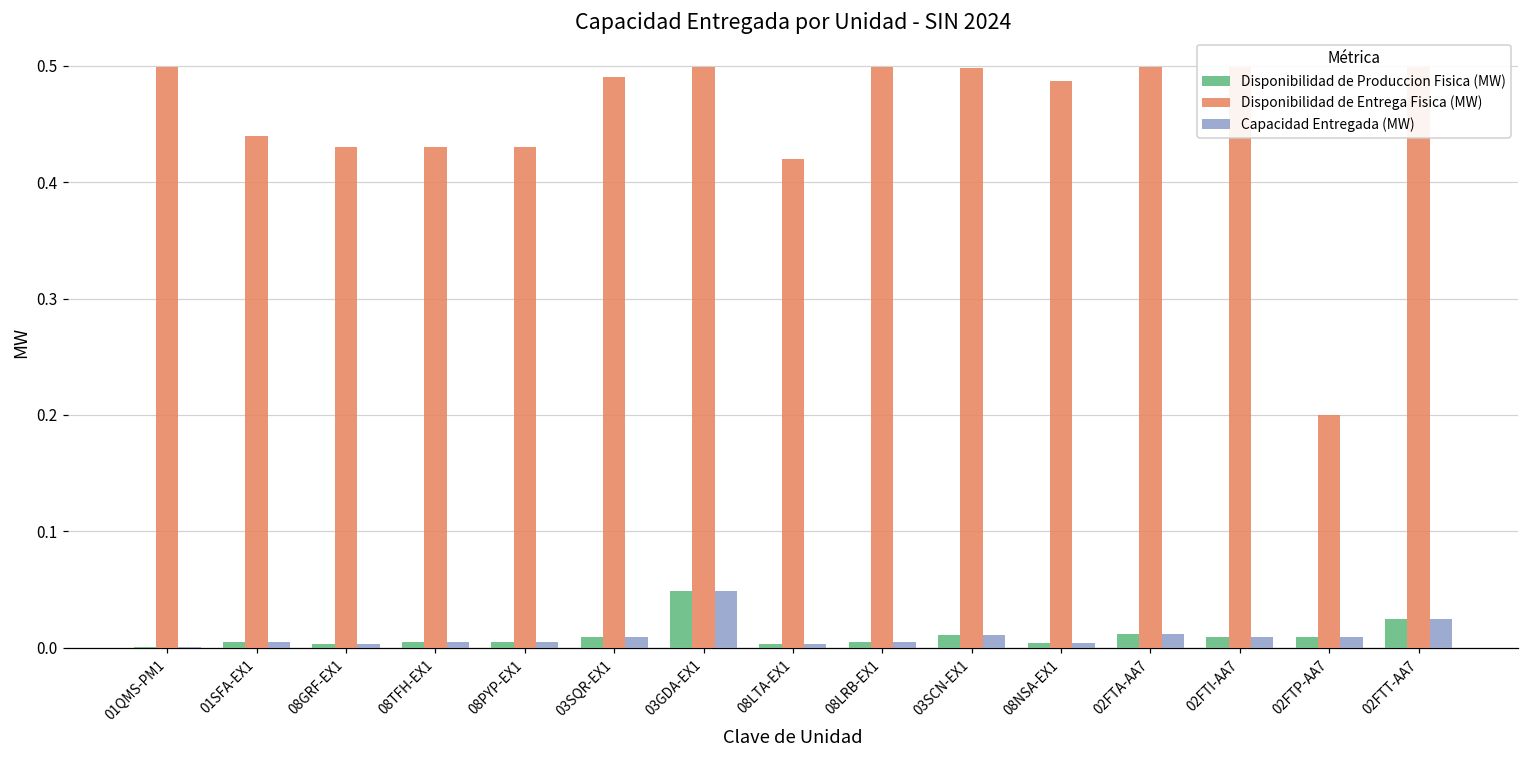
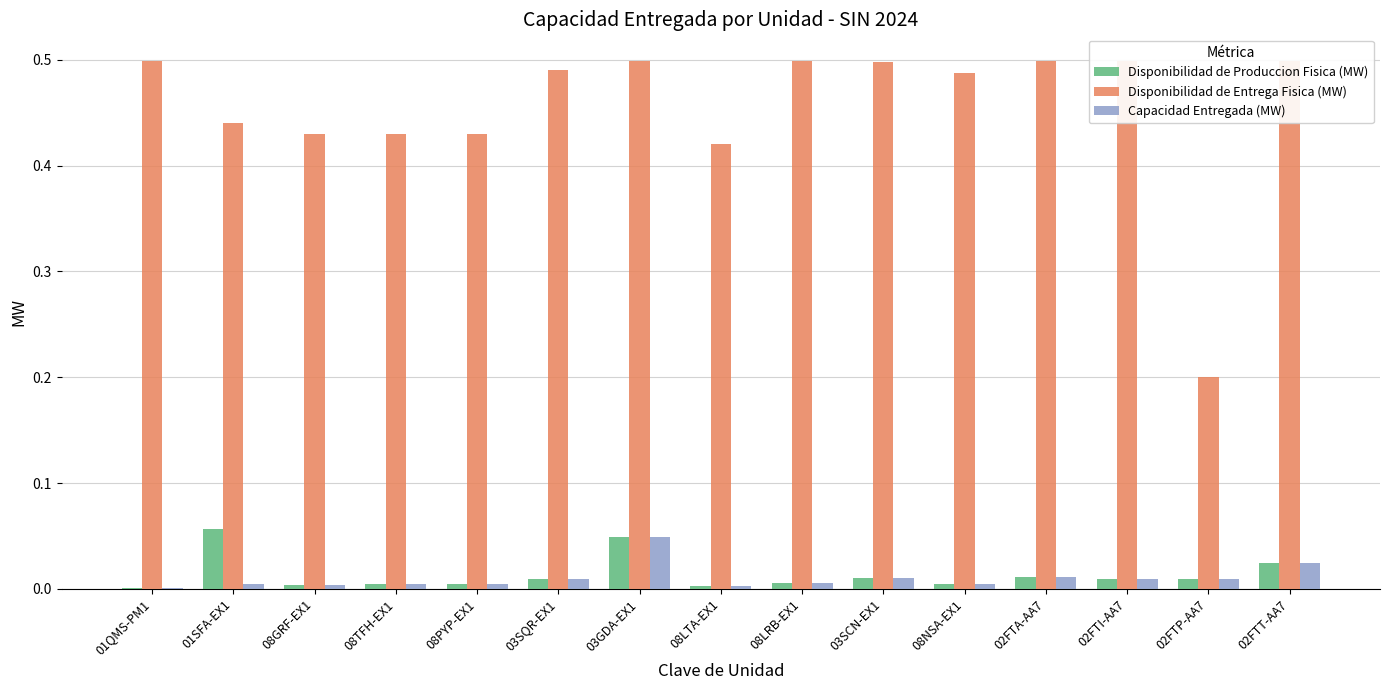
  {
    "Disponibilidad de Produccion Fisica (MW)": {
-     "01SFA-EX1": 0.005,
+     "01SFA-EX1": 0.057,
      "08GRF-EX1": 0.004,
      "08TFH-EX1": 0.005,
      "08PYP-EX1": 0.005,
      "03SQR-EX1": 0.009,
      "03GDA-EX1": 0.049,
      "08LTA-EX1": 0.003,
      "08LRB-EX1": 0.005,
      "03SCN-EX1": 0.011,
      "08NSA-EX1": 0.004,
      "02FTA-AA7": 0.012,
      "02FTI-AA7": 0.009,
      "02FTP-AA7": 0.010,
      "02FTT-AA7": 0.025
    },
    "Disponibilidad de Entrega Fisica (MW)": {
      "01QMS-PM1": 0.499,
      "01SFA-EX1": 0.440,
      "08GRF-EX1": 0.430,
      "08TFH-EX1": 0.430,
      "08PYP-EX1": 0.430,
      "03SQR-EX1": 0.490,
      "03GDA-EX1": 0.499,
      "08LTA-EX1": 0.420,
      "08LRB-EX1": 0.499,
      "03SCN-EX1": 0.498,
      "08NSA-EX1": 0.487,
      "02FTA-AA7": 0.499,
      "02FTP-AA7": 0.200
    },
    "Capacidad Entregada (MW)": {
      "01SFA-EX1": 0.005,
      "08GRF-EX1": 0.004,
      "08TFH-EX1": 0.005,
      "08PYP-EX1": 0.005,
      "03SQR-EX1": 0.009,
      "03GDA-EX1": 0.049,
      "08LTA-EX1": 0.003,
      "08LRB-EX1": 0.005,
      "03SCN-EX1": 0.011,
      "08NSA-EX1": 0.004,
      "02FTA-AA7": 0.012,
      "02FTI-AA7": 0.009,
      "02FTP-AA7": 0.010,
      "02FTT-AA7": 0.025
    }
  }
